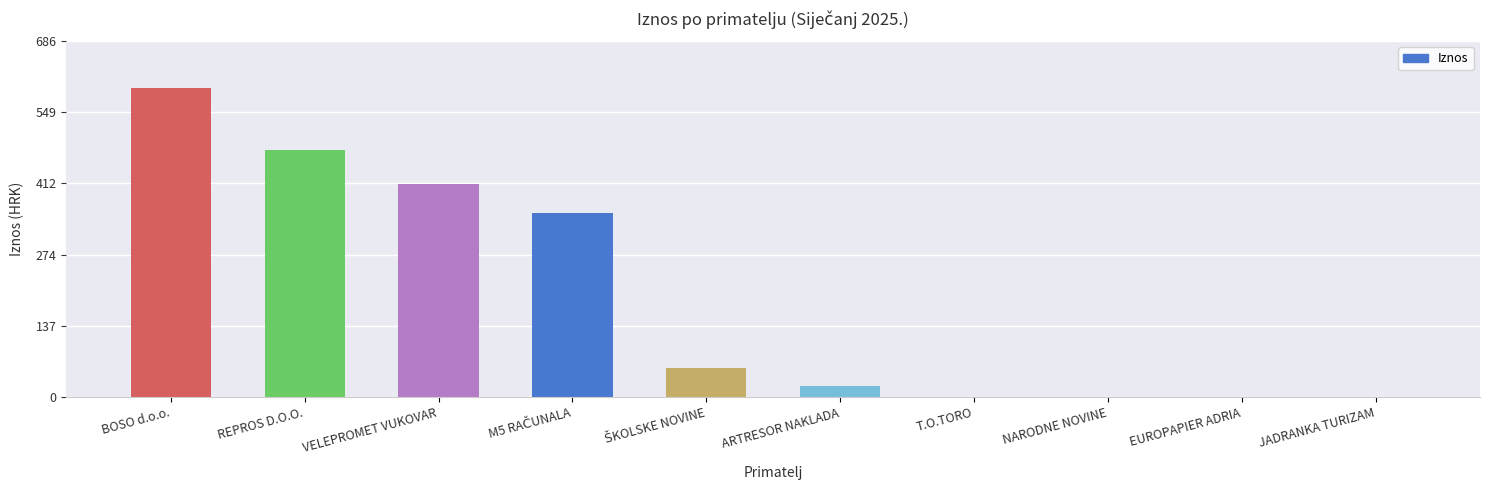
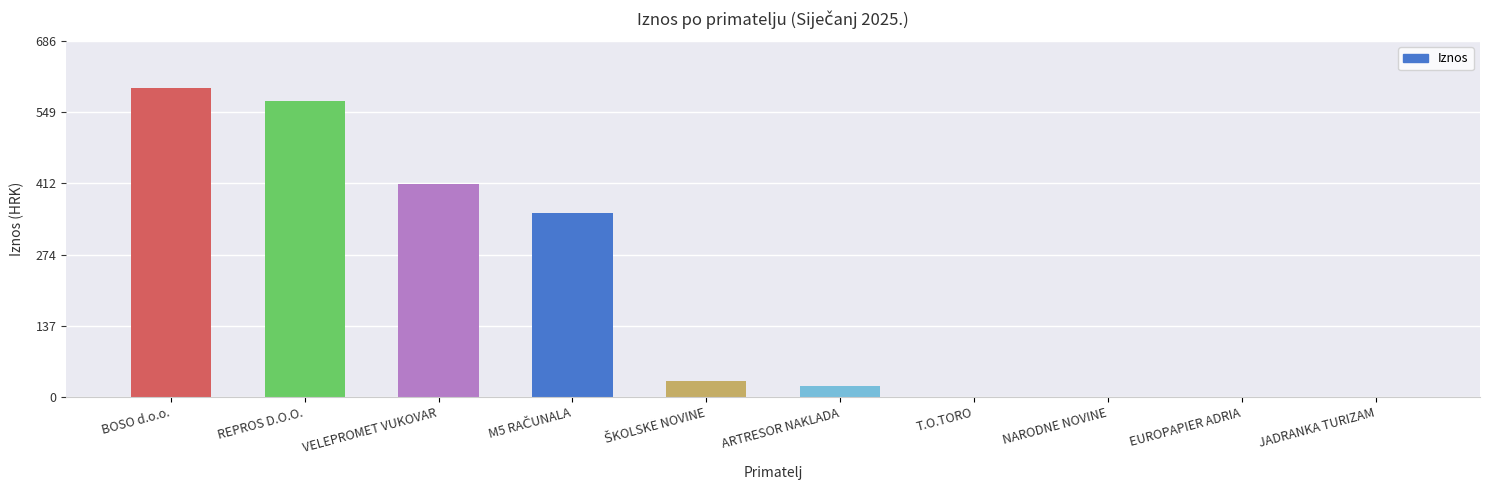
  {
    "BOSO d.o.o.": 600,
-   "REPROS D.O.O.": 480,
+   "REPROS D.O.O.": 570,
    "VELEPROMET VUKOVAR": 410,
    "M5 RAČUNALA": 350,
-   "ŠKOLSKE NOVINE": 60,
+   "ŠKOLSKE NOVINE": 30,
    "ARTRESOR NAKLADA": 20,
    "T.O.TORO": 0,
    "NARODNE NOVINE": 0,
    "EUROPAPIER ADRIA": 0,
    "JADRANKA TURIZAM": 0
  }
